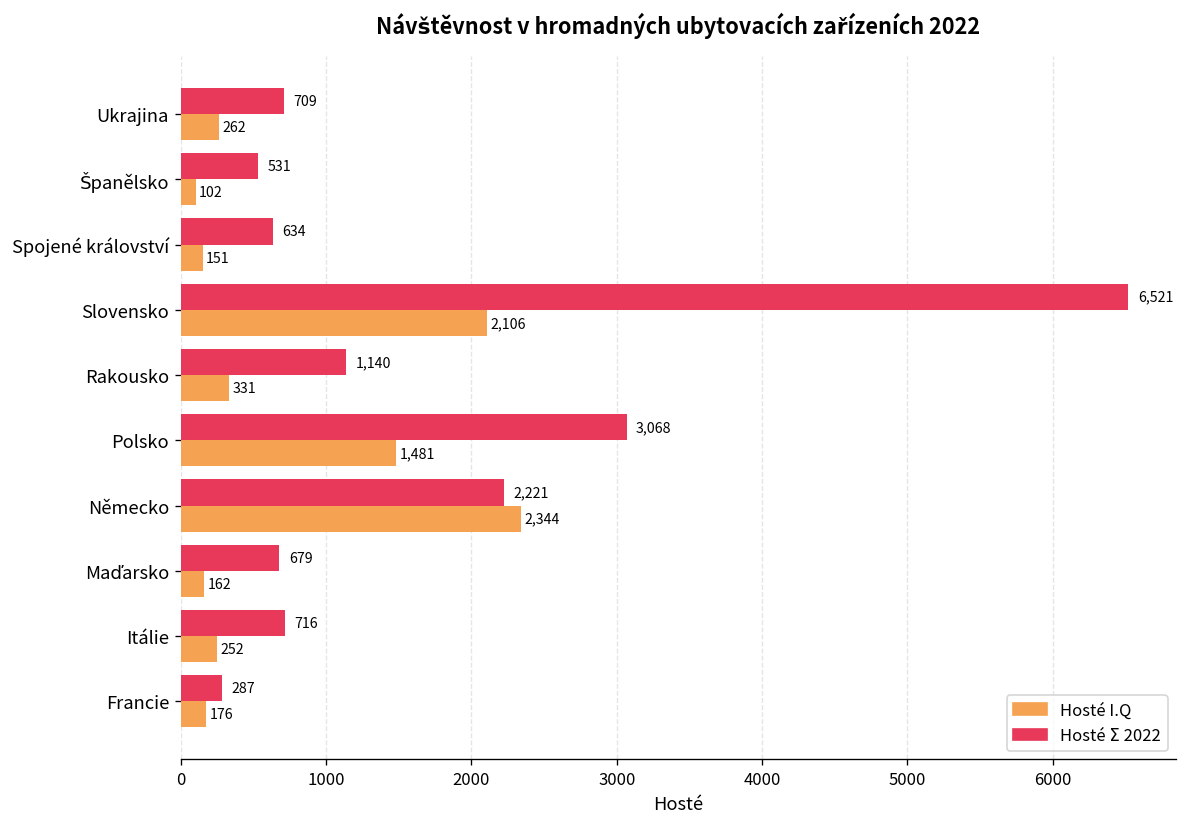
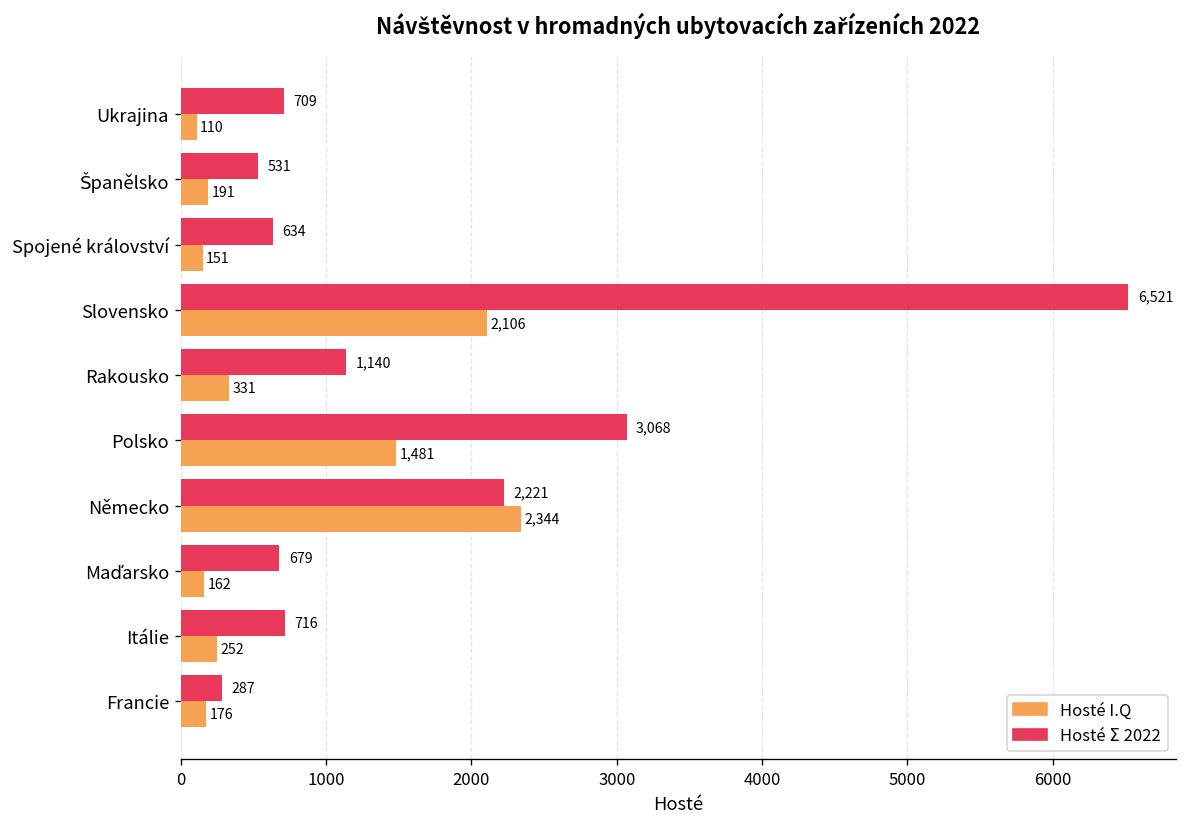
  {
    "Hosté I.Q": {
-     "Ukrajina": "262",
-     "Španělsko": "102",
+     "Ukrajina": "110",
+     "Španělsko": "191",
      "Spojené království": "151",
      "Slovensko": "2,106",
      "Rakousko": "331",
      "Polsko": "1,481",
      "Německo": "2,344",
      "Maďarsko": "162",
      "Itálie": "252",
      "Francie": "176"
    },
    "Hosté Ʃ 2022": {
      "Ukrajina": "709",
      "Španělsko": "531",
      "Spojené království": "634",
      "Slovensko": "6,521",
      "Rakousko": "1,140",
      "Polsko": "3,068",
      "Německo": "2,221",
      "Maďarsko": "679",
      "Itálie": "716",
      "Francie": "287"
    }
  }
